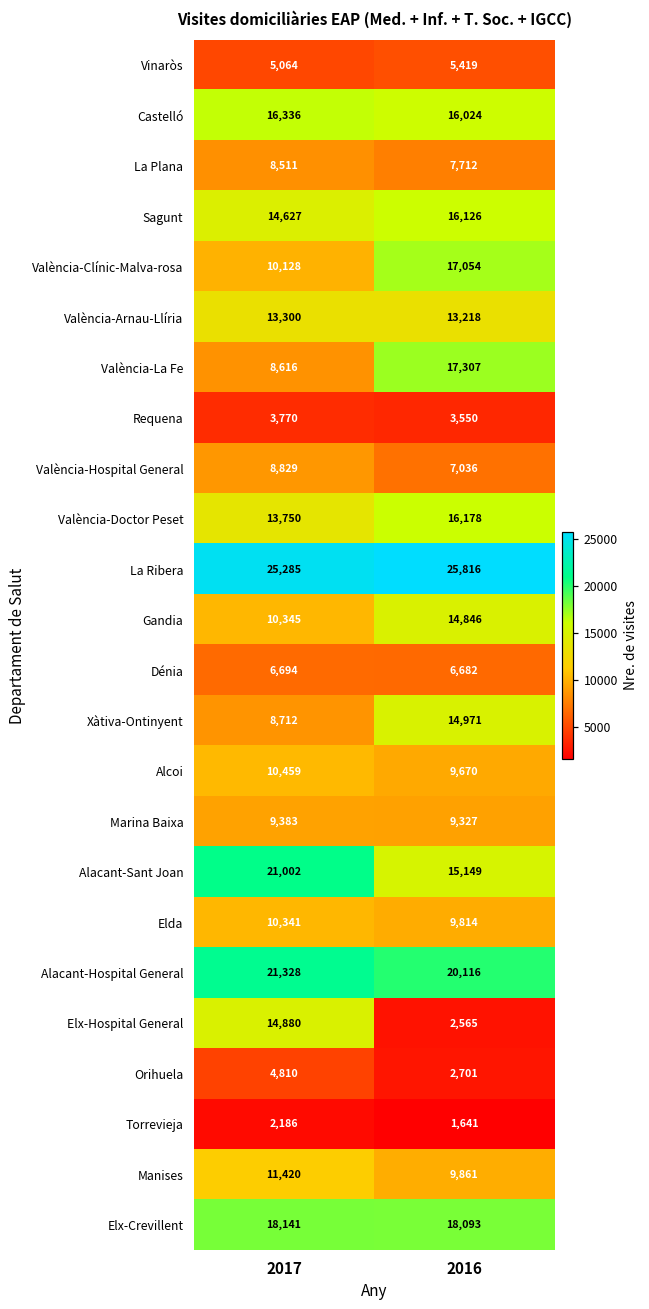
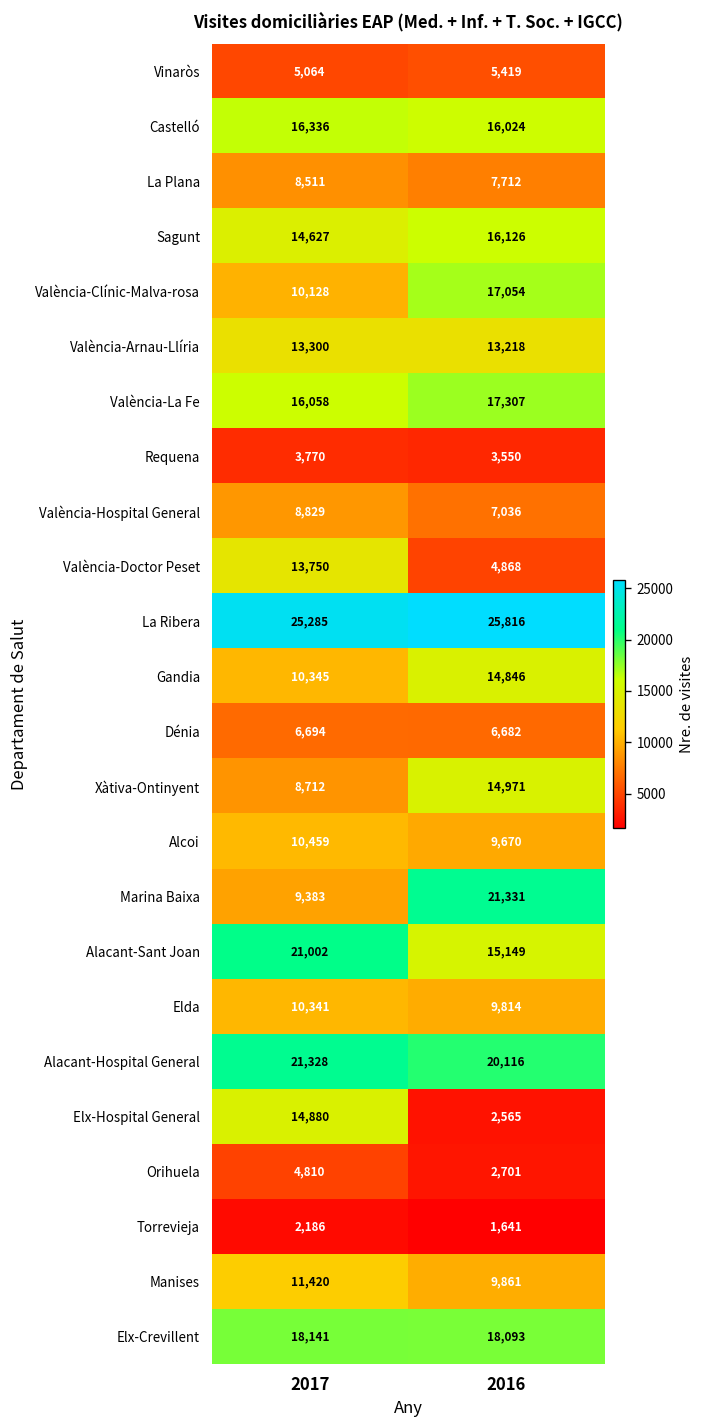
  {
    "Vinaròs": {
      "2017": "5,064",
      "2016": "5,419"
    },
    "Castelló": {
      "2017": "16,336",
      "2016": "16,024"
    },
    "La Plana": {
      "2017": "8,511",
      "2016": "7,712"
    },
    "Sagunt": {
      "2017": "14,627",
      "2016": "16,126"
    },
    "València-Clínic-Malva-rosa": {
      "2017": "10,128",
      "2016": "17,054"
    },
    "València-Arnau-Llíria": {
      "2017": "13,300",
      "2016": "13,218"
    },
    "València-La Fe": {
-     "2017": "8,616",
+     "2017": "16,058",
      "2016": "17,307"
    },
    "Requena": {
      "2017": "3,770",
      "2016": "3,550"
    },
    "València-Hospital General": {
      "2017": "8,829",
      "2016": "7,036"
    },
    "València-Doctor Peset": {
      "2017": "13,750",
-     "2016": "16,178"
+     "2016": "4,868"
    },
    "La Ribera": {
      "2017": "25,285",
      "2016": "25,816"
    },
    "Gandia": {
      "2017": "10,345",
      "2016": "14,846"
    },
    "Dénia": {
      "2017": "6,694",
      "2016": "6,682"
    },
    "Xàtiva-Ontinyent": {
      "2017": "8,712",
      "2016": "14,971"
    },
    "Alcoi": {
      "2017": "10,459",
      "2016": "9,670"
    },
    "Marina Baixa": {
      "2017": "9,383",
-     "2016": "9,327"
+     "2016": "21,331"
    },
    "Alacant-Sant Joan": {
      "2017": "21,002",
      "2016": "15,149"
    },
    "Elda": {
      "2017": "10,341",
      "2016": "9,814"
    },
    "Alacant-Hospital General": {
      "2017": "21,328",
      "2016": "20,116"
    },
    "Elx-Hospital General": {
      "2017": "14,880",
      "2016": "2,565"
    },
    "Orihuela": {
      "2017": "4,810",
      "2016": "2,701"
    },
    "Torrevieja": {
      "2017": "2,186",
      "2016": "1,641"
    },
    "Manises": {
      "2017": "11,420",
      "2016": "9,861"
    },
    "Elx-Crevillent": {
      "2017": "18,141",
      "2016": "18,093"
    }
  }
